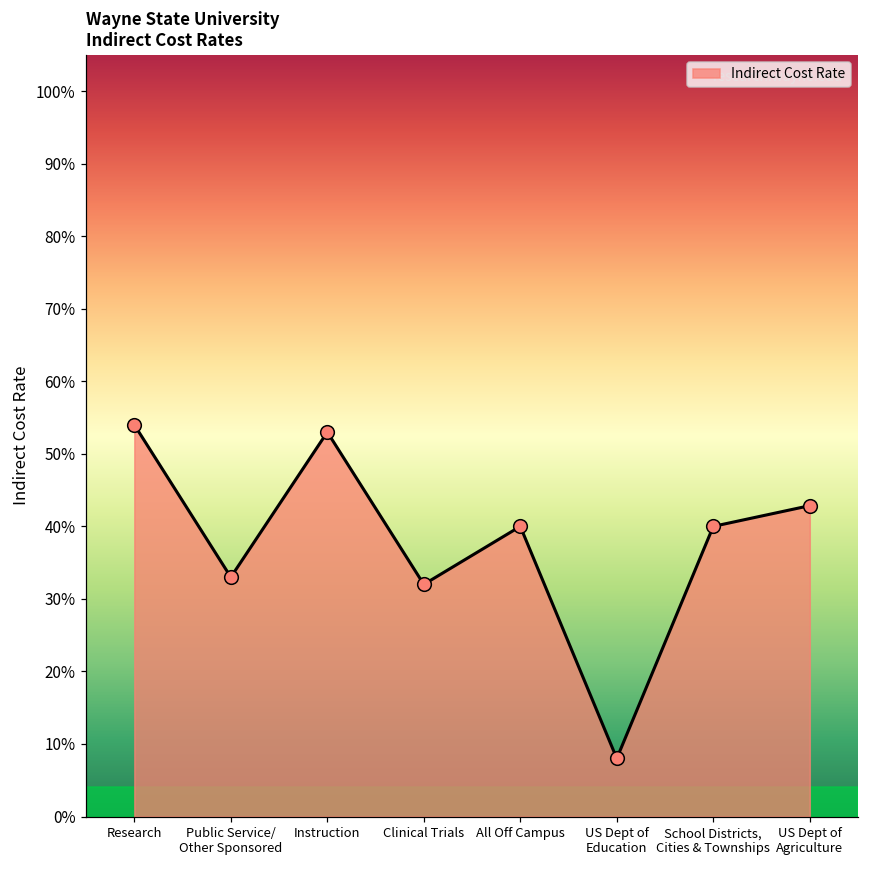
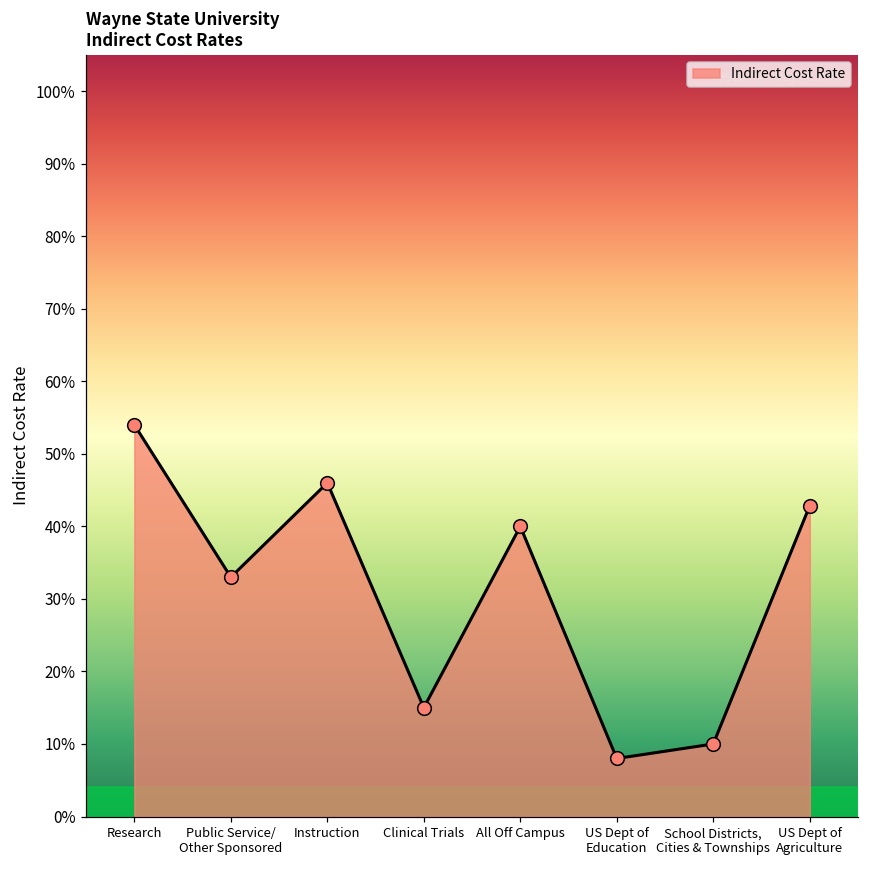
  {
    "Research": "54%",
    "Public Service/ Other Sponsored": "33%",
-   "Instruction": "53%",
-   "Clinical Trials": "32%",
+   "Instruction": "46%",
+   "Clinical Trials": "15%",
    "All Off Campus": "40%",
    "US Dept of Education": "8%",
-   "School Districts, Cities & Townships": "40%",
+   "School Districts, Cities & Townships": "10%",
    "US Dept of Agriculture": "43%"
  }
